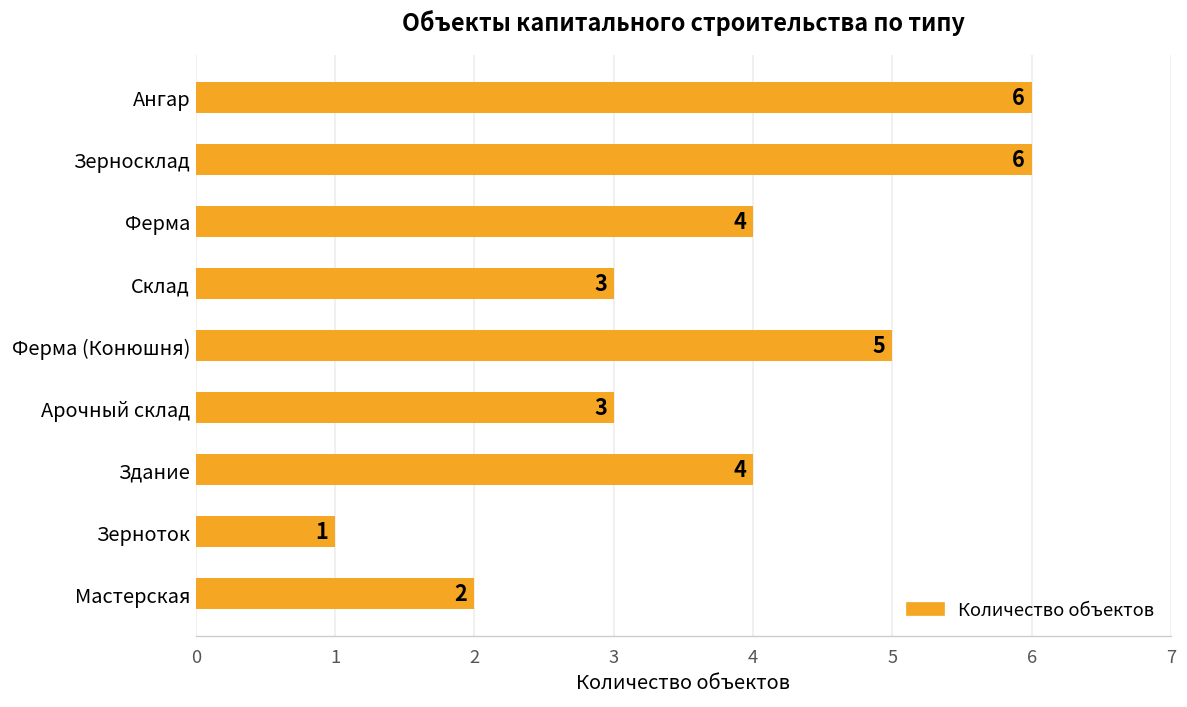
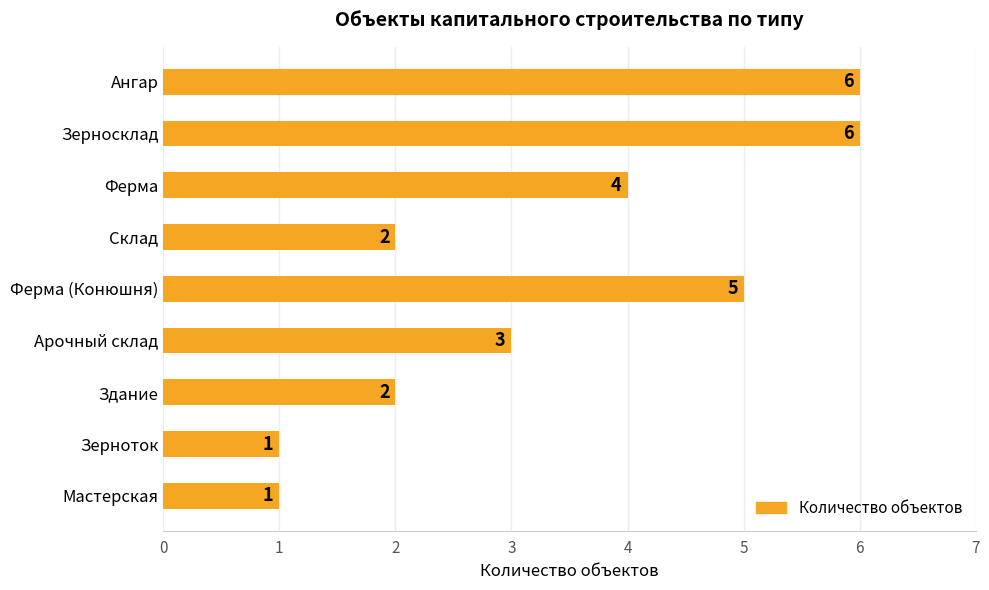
  {
    "Ангар": 6,
    "Зерносклад": 6,
    "Ферма": 4,
-   "Склад": 3,
+   "Склад": 2,
    "Ферма (Конюшня)": 5,
    "Арочный склад": 3,
-   "Здание": 4,
+   "Здание": 2,
    "Зерноток": 1,
-   "Мастерская": 2
+   "Мастерская": 1
  }
